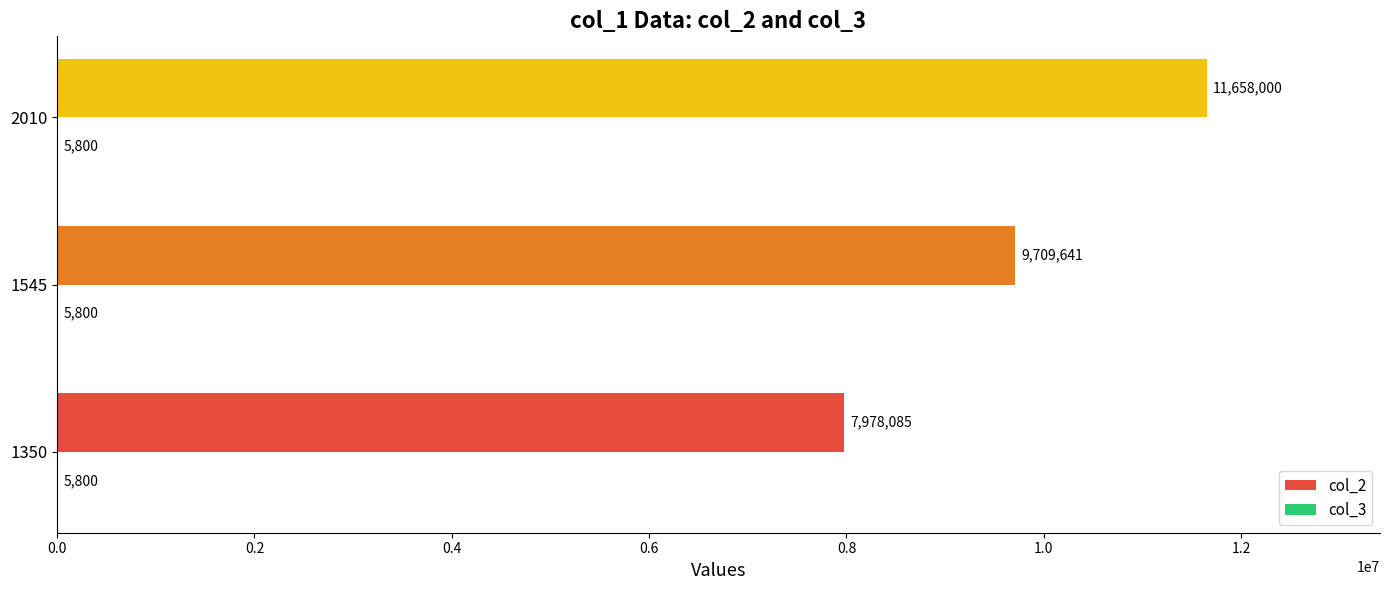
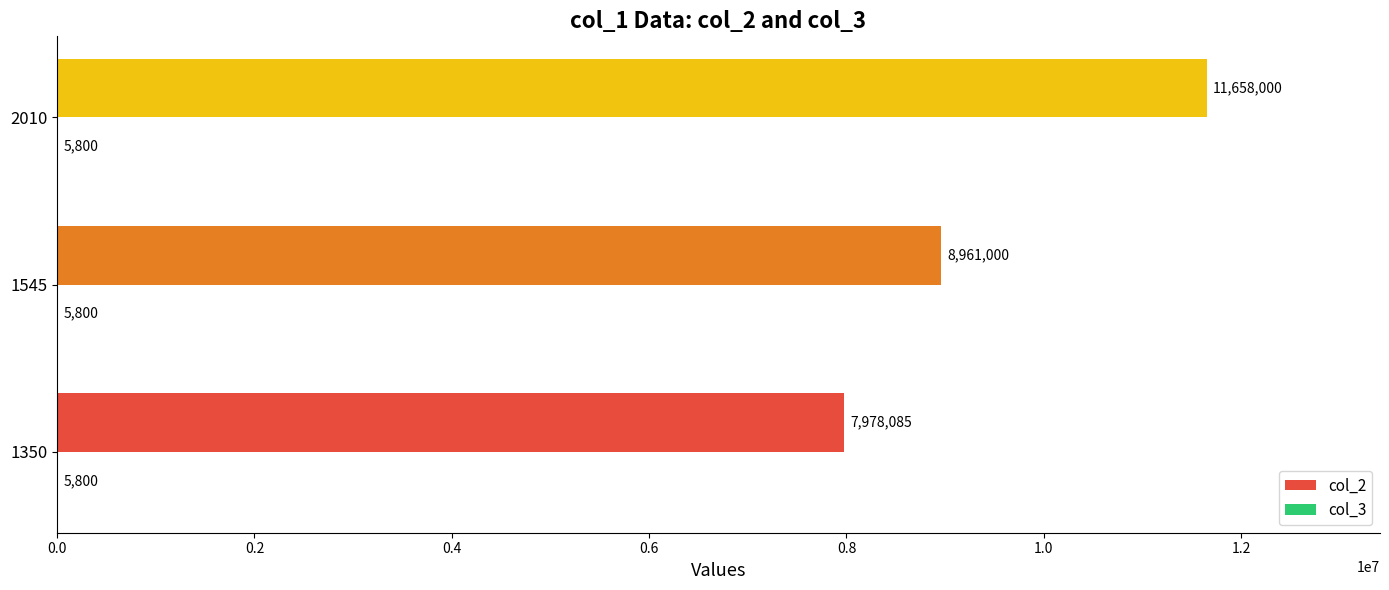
  {
    "col_2": {
      "2010": "11,658,000",
-     "1545": "9,709,641",
+     "1545": "8,961,000",
      "1350": "7,978,085"
    },
    "col_3": {
      "2010": "5,800",
      "1545": "5,800",
      "1350": "5,800"
    }
  }
